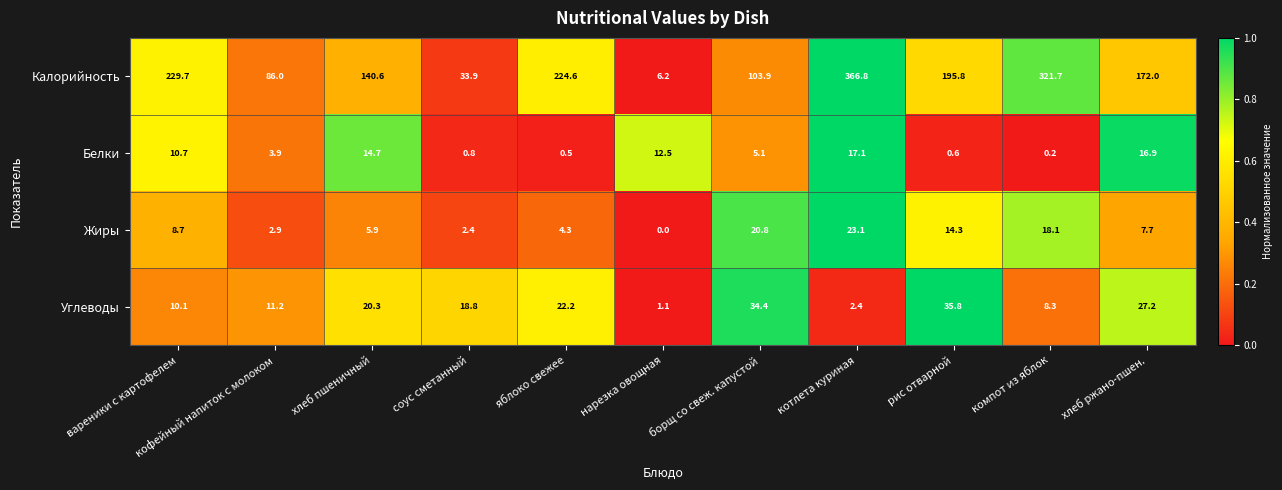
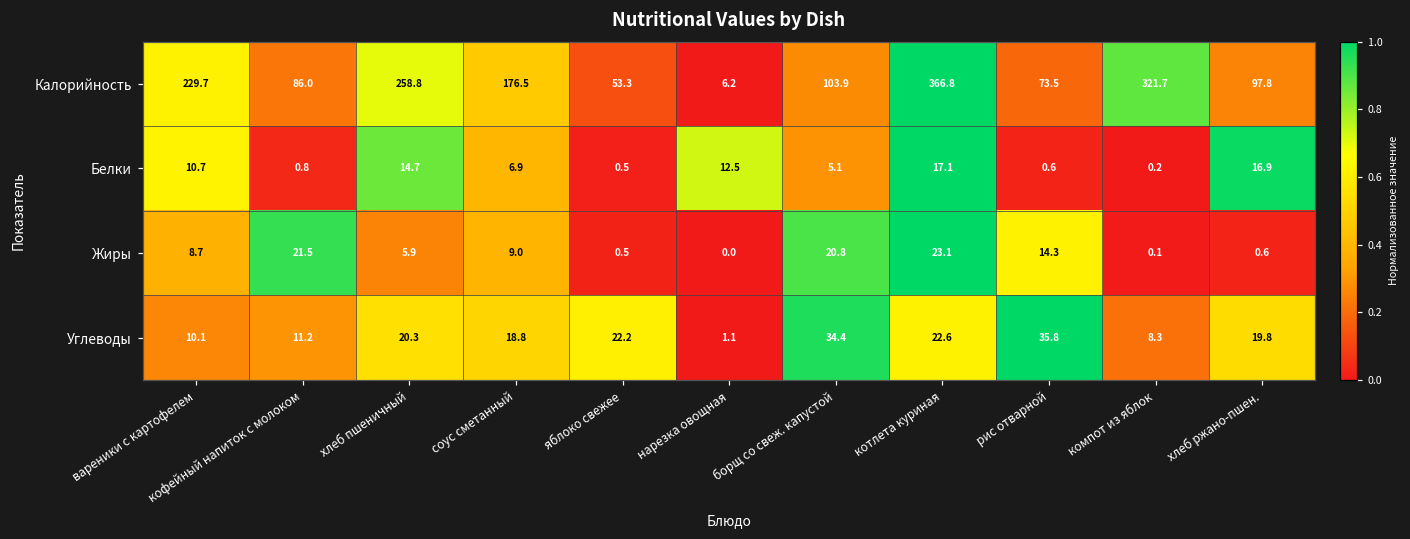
  {
    "Калорийность": {
      "вареники с картофелем": 229.7,
      "кофейный напиток с молоком": 86.0,
-     "хлеб пшеничный": 140.6,
-     "соус сметанный": 33.9,
-     "яблоко свежее": 224.6,
+     "хлеб пшеничный": 258.8,
+     "соус сметанный": 176.5,
+     "яблоко свежее": 53.3,
      "нарезка овощная": 6.2,
      "борщ со свеж. капустой": 103.9,
      "котлета куриная": 366.8,
-     "рис отварной": 195.8,
+     "рис отварной": 73.5,
      "компот из яблок": 321.7,
-     "хлеб ржано-пшен.": 172.0
+     "хлеб ржано-пшен.": 97.8
    },
    "Белки": {
      "вареники с картофелем": 10.7,
-     "кофейный напиток с молоком": 3.9,
+     "кофейный напиток с молоком": 0.8,
      "хлеб пшеничный": 14.7,
-     "соус сметанный": 0.8,
+     "соус сметанный": 6.9,
      "яблоко свежее": 0.5,
      "нарезка овощная": 12.5,
      "борщ со свеж. капустой": 5.1,
      "котлета куриная": 17.1,
      "рис отварной": 0.6,
      "компот из яблок": 0.2,
      "хлеб ржано-пшен.": 16.9
    },
    "Жиры": {
      "вареники с картофелем": 8.7,
-     "кофейный напиток с молоком": 2.9,
+     "кофейный напиток с молоком": 21.5,
      "хлеб пшеничный": 5.9,
-     "соус сметанный": 2.4,
-     "яблоко свежее": 4.3,
+     "соус сметанный": 9.0,
+     "яблоко свежее": 0.5,
      "нарезка овощная": 0.0,
      "борщ со свеж. капустой": 20.8,
      "котлета куриная": 23.1,
      "рис отварной": 14.3,
-     "компот из яблок": 18.1,
-     "хлеб ржано-пшен.": 7.7
+     "компот из яблок": 0.1,
+     "хлеб ржано-пшен.": 0.6
    },
    "Углеводы": {
      "вареники с картофелем": 10.1,
      "кофейный напиток с молоком": 11.2,
      "хлеб пшеничный": 20.3,
      "соус сметанный": 18.8,
      "яблоко свежее": 22.2,
      "нарезка овощная": 1.1,
      "борщ со свеж. капустой": 34.4,
-     "котлета куриная": 2.4,
+     "котлета куриная": 22.6,
      "рис отварной": 35.8,
      "компот из яблок": 8.3,
-     "хлеб ржано-пшен.": 27.2
+     "хлеб ржано-пшен.": 19.8
    }
  }
